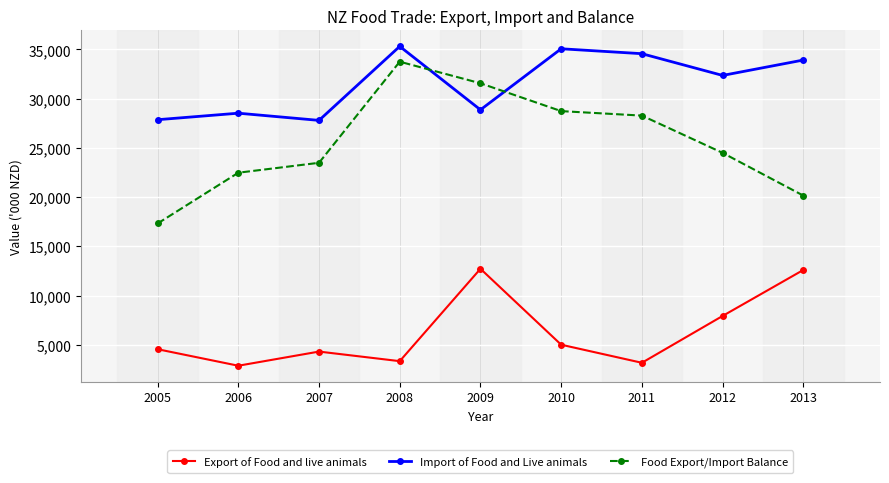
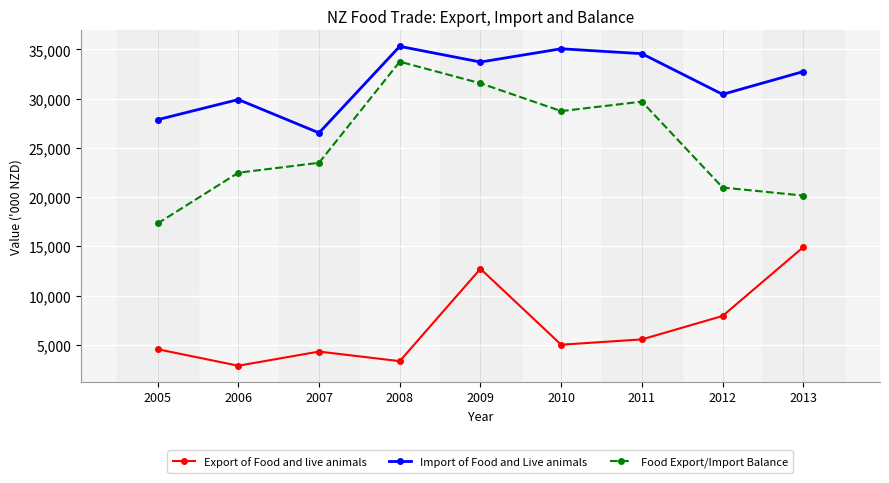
  {
    "Export of Food and live animals": {
      "2005": "5,000",
      "2006": "3,000",
      "2007": "4,000",
      "2008": "3,000",
      "2009": "13,000",
      "2010": "5,000",
-     "2011": "3,000",
+     "2011": "6,000",
      "2012": "8,000",
-     "2013": "13,000"
+     "2013": "15,000"
    },
    "Import of Food and Live animals": {
      "2005": "28,000",
-     "2006": "29,000",
-     "2007": "28,000",
+     "2006": "30,000",
+     "2007": "27,000",
      "2008": "35,000",
-     "2009": "29,000",
+     "2009": "34,000",
      "2010": "35,000",
      "2011": "35,000",
-     "2012": "32,000",
-     "2013": "34,000"
+     "2012": "30,000",
+     "2013": "33,000"
    },
    "Food Export/Import Balance": {
      "2005": "17,000",
      "2006": "22,000",
      "2007": "23,000",
      "2008": "34,000",
      "2009": "32,000",
      "2010": "29,000",
-     "2011": "28,000",
-     "2012": "24,000",
+     "2011": "30,000",
+     "2012": "21,000",
      "2013": "20,000"
    }
  }
